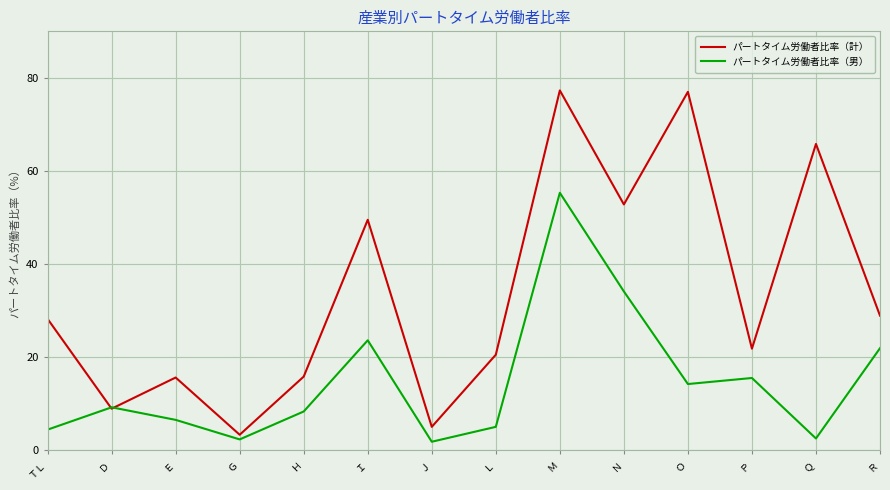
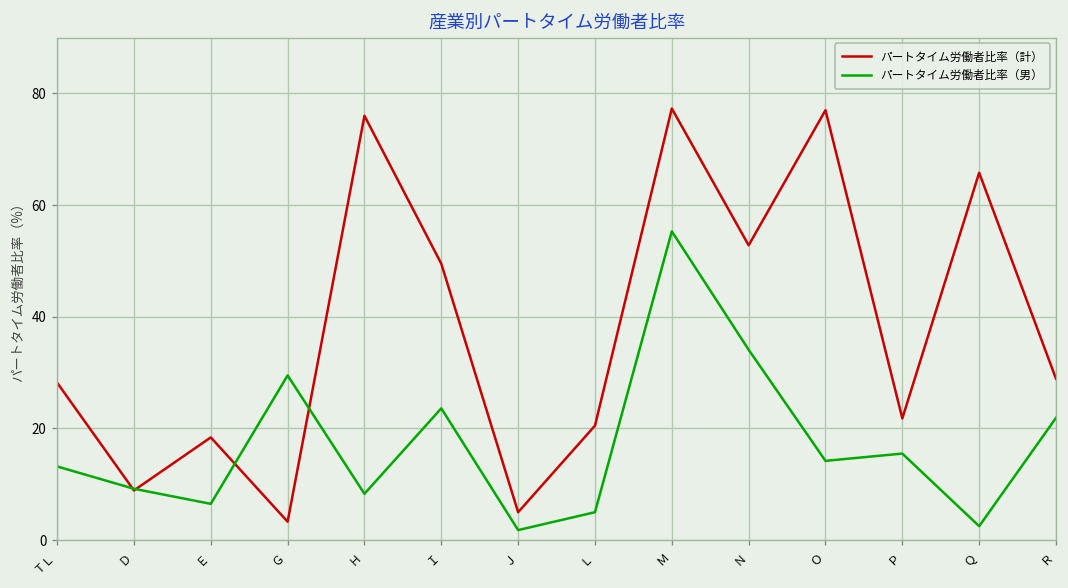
  {
    "パートタイム労働者比率（計）": {
      "ＴＬ": 28,
-     "Ｅ": 16,
+     "Ｅ": 18,
      "Ｇ": 3,
-     "Ｈ": 16,
+     "Ｈ": 76,
      "Ｉ": 50,
      "Ｊ": 5,
      "Ｌ": 21,
      "Ｍ": 77,
      "Ｎ": 53,
      "Ｏ": 77,
      "Ｐ": 22,
      "Ｑ": 66,
      "Ｒ": 29
    },
    "パートタイム労働者比率（男）": {
-     "ＴＬ": 4,
+     "ＴＬ": 13,
      "Ｅ": 7,
-     "Ｇ": 2,
+     "Ｇ": 30,
      "Ｈ": 8,
      "Ｉ": 24,
      "Ｊ": 2,
      "Ｌ": 5,
      "Ｍ": 55,
      "Ｎ": 34,
      "Ｏ": 14,
      "Ｐ": 16,
      "Ｑ": 3,
      "Ｒ": 22
    }
  }
